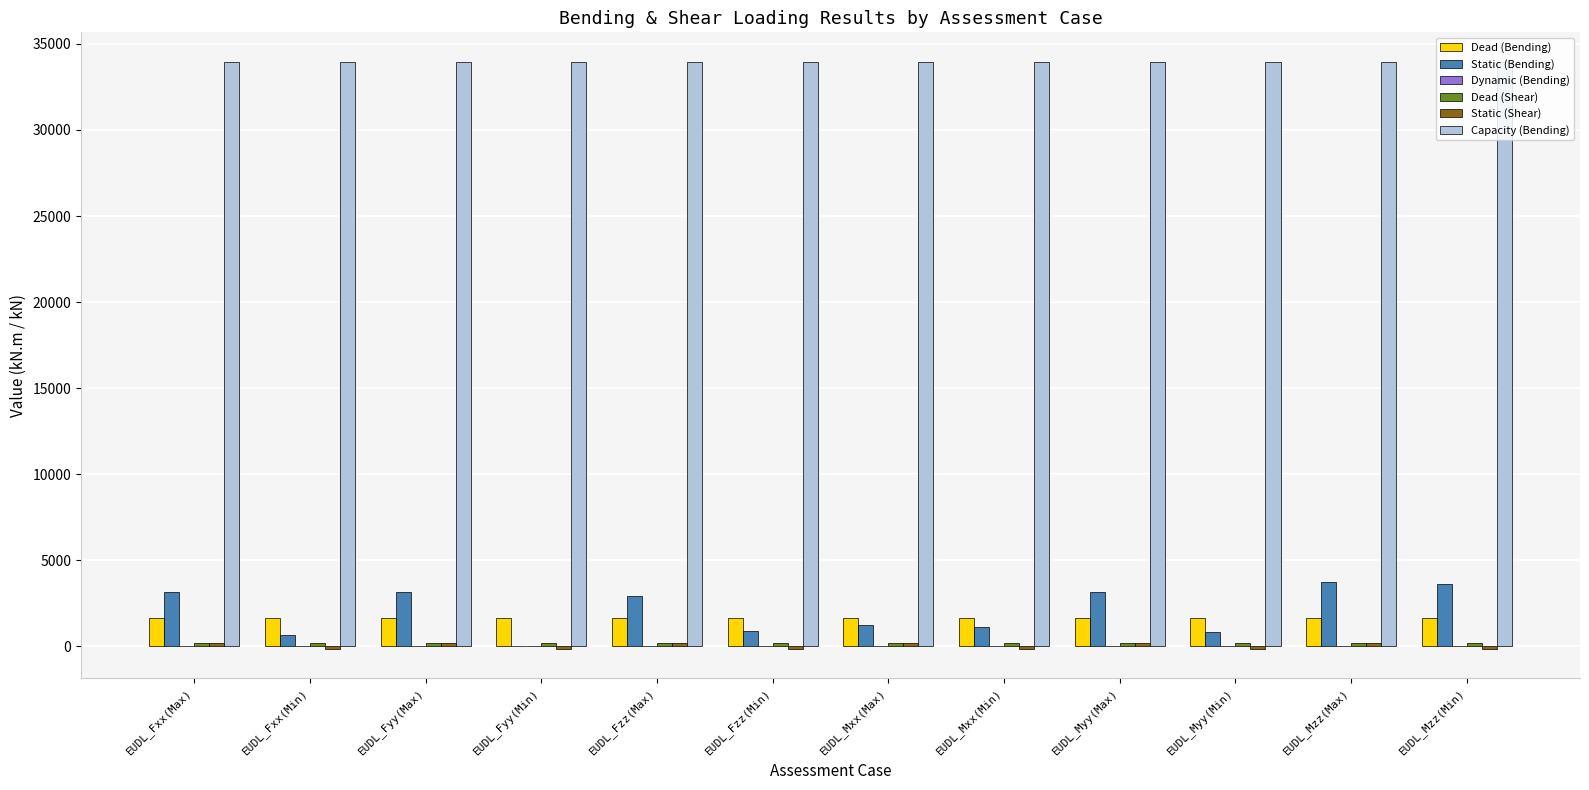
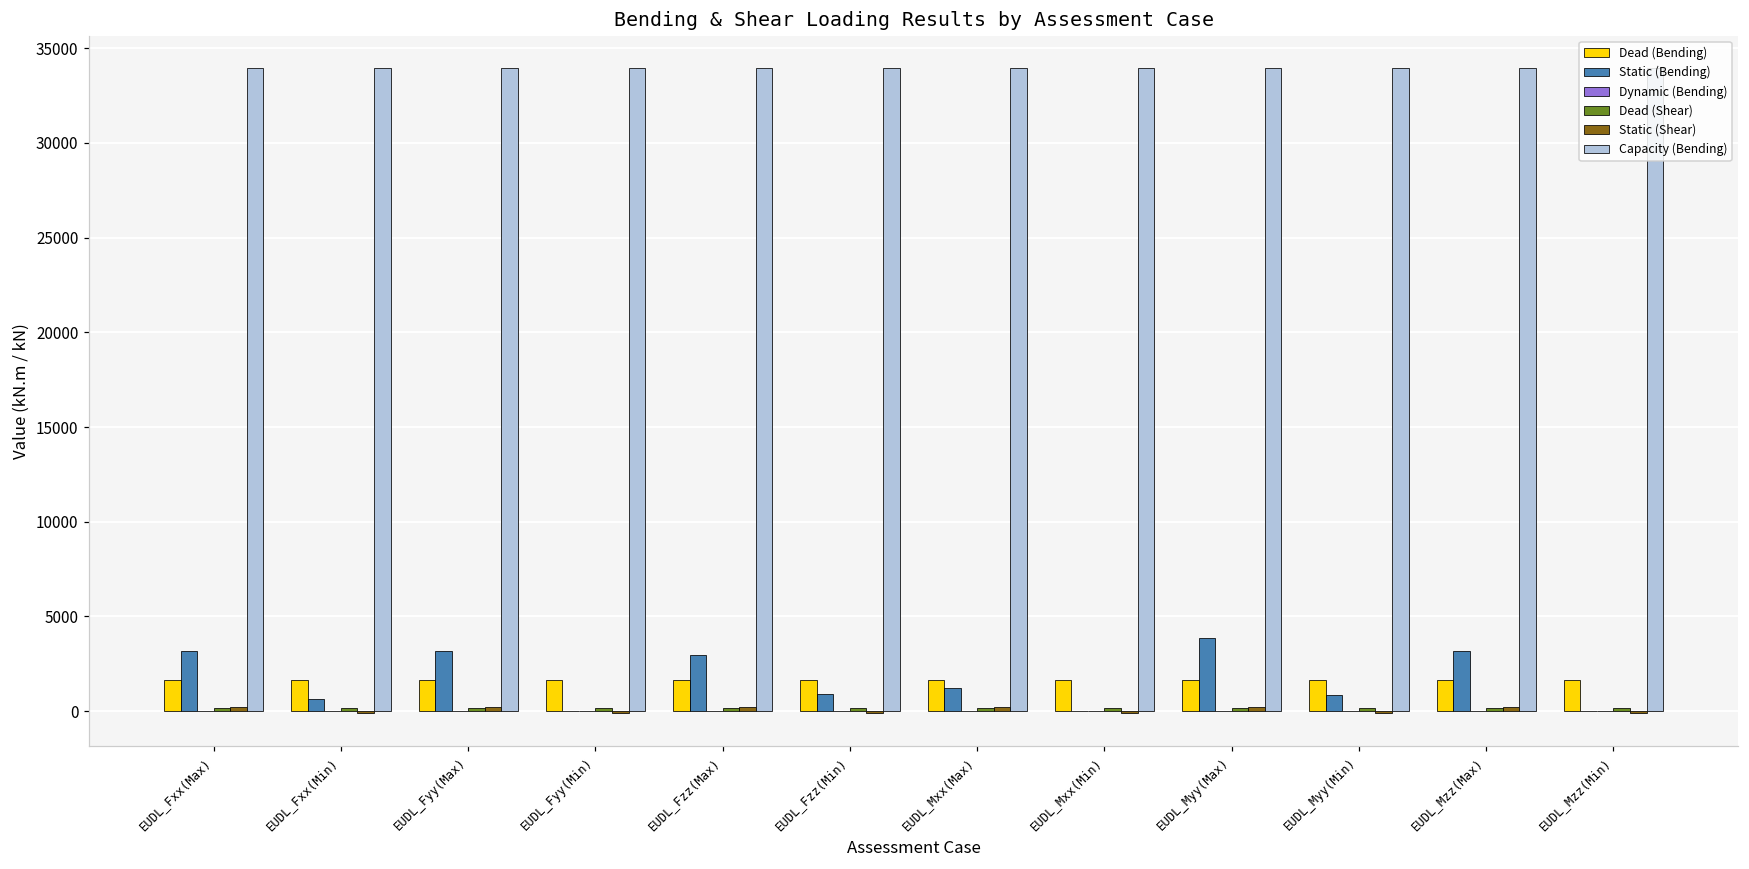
  {
    "Dead (Bending)": {
      "EUDL_Fxx(Max)": 1700,
      "EUDL_Fxx(Min)": 1700,
      "EUDL_Fyy(Max)": 1700,
      "EUDL_Fyy(Min)": 1700,
      "EUDL_Fzz(Max)": 1700,
      "EUDL_Fzz(Min)": 1700,
      "EUDL_Mxx(Max)": 1700,
      "EUDL_Mxx(Min)": 1700,
      "EUDL_Myy(Max)": 1700,
      "EUDL_Myy(Min)": 1700,
      "EUDL_Mzz(Max)": 1700,
      "EUDL_Mzz(Min)": 1700
    },
    "Static (Bending)": {
      "EUDL_Fxx(Max)": 3200,
      "EUDL_Fxx(Min)": 600,
      "EUDL_Fyy(Max)": 3200,
      "EUDL_Fyy(Min)": 0,
      "EUDL_Fzz(Max)": 2900,
      "EUDL_Fzz(Min)": 900,
      "EUDL_Mxx(Max)": 1200,
-     "EUDL_Mxx(Min)": 1100,
-     "EUDL_Myy(Max)": 3200,
+     "EUDL_Mxx(Min)": 0,
+     "EUDL_Myy(Max)": 3900,
      "EUDL_Myy(Min)": 800,
-     "EUDL_Mzz(Max)": 3800,
-     "EUDL_Mzz(Min)": 3600
+     "EUDL_Mzz(Max)": 3200,
+     "EUDL_Mzz(Min)": 0
    },
    "Dynamic (Bending)": {
      "EUDL_Fxx(Max)": 0,
      "EUDL_Fxx(Min)": 0,
      "EUDL_Fyy(Max)": 0,
      "EUDL_Fyy(Min)": 0,
      "EUDL_Fzz(Max)": 0,
      "EUDL_Fzz(Min)": 0,
      "EUDL_Mxx(Max)": 0,
      "EUDL_Mxx(Min)": 0,
      "EUDL_Myy(Max)": 0,
      "EUDL_Myy(Min)": 0,
      "EUDL_Mzz(Max)": 0,
      "EUDL_Mzz(Min)": 0
    },
    "Capacity (Bending)": {
      "EUDL_Fxx(Max)": 34000,
      "EUDL_Fxx(Min)": 34000,
      "EUDL_Fyy(Max)": 34000,
      "EUDL_Fyy(Min)": 34000,
      "EUDL_Fzz(Max)": 34000,
      "EUDL_Fzz(Min)": 34000,
      "EUDL_Mxx(Max)": 34000,
      "EUDL_Mxx(Min)": 34000,
      "EUDL_Myy(Max)": 34000,
      "EUDL_Myy(Min)": 34000,
      "EUDL_Mzz(Max)": 34000
    }
  }
